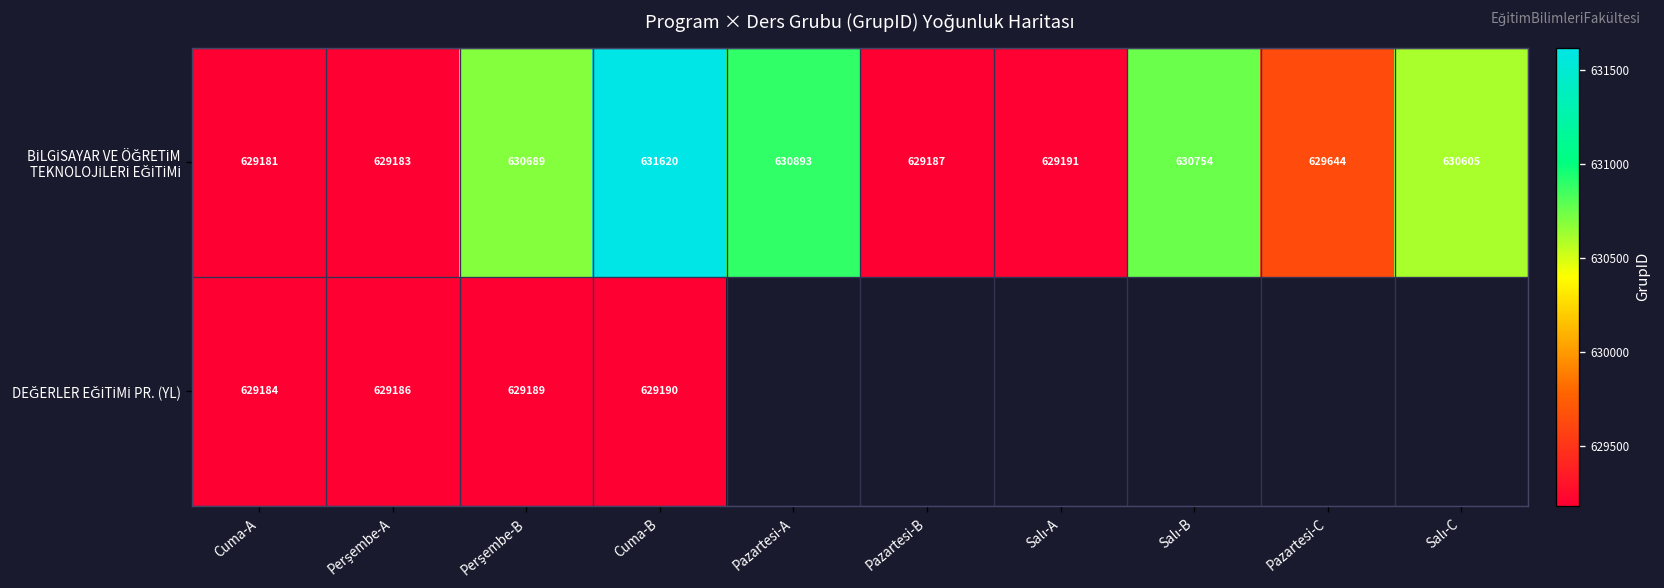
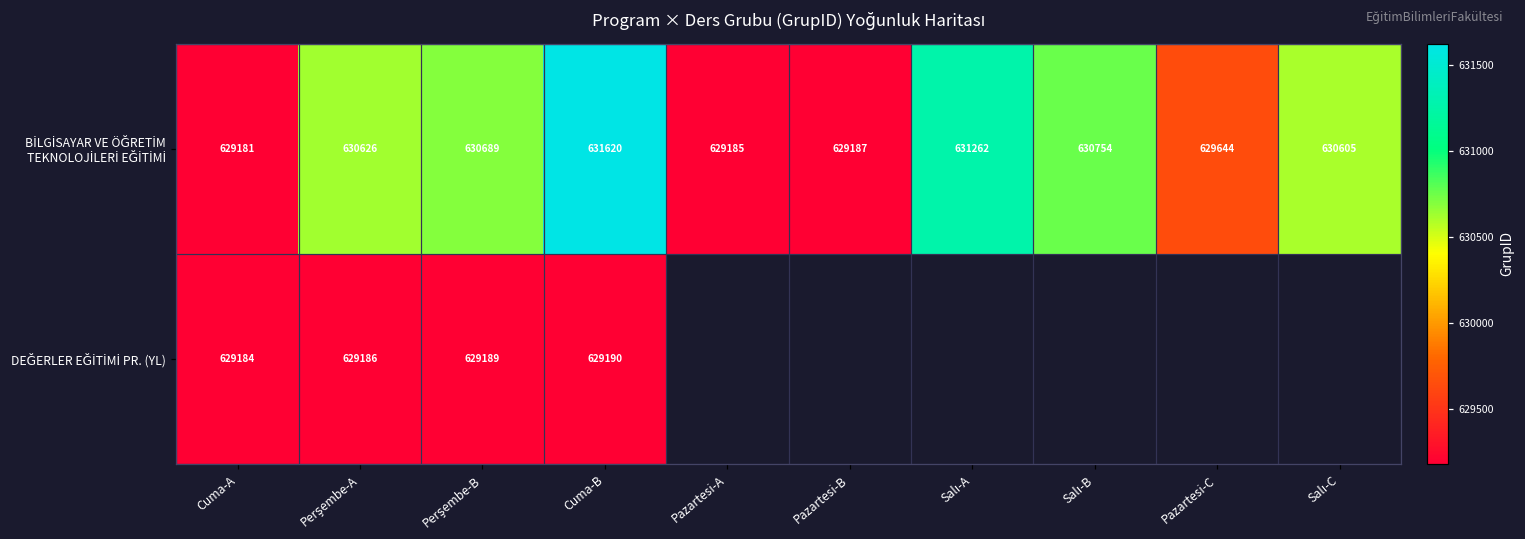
  {
    "BİLGİSAYAR VE ÖĞRETİM TEKNOLOJİLERİ EĞİTİMİ": {
      "Cuma-A": 629181,
-     "Perşembe-A": 629183,
+     "Perşembe-A": 630626,
      "Perşembe-B": 630689,
      "Cuma-B": 631620,
-     "Pazartesi-A": 630893,
+     "Pazartesi-A": 629185,
      "Pazartesi-B": 629187,
-     "Salı-A": 629191,
+     "Salı-A": 631262,
      "Salı-B": 630754,
      "Pazartesi-C": 629644,
      "Salı-C": 630605
    },
    "DEĞERLER EĞİTİMİ PR. (YL)": {
      "Cuma-A": 629184,
      "Perşembe-A": 629186,
      "Perşembe-B": 629189,
      "Cuma-B": 629190
    }
  }
